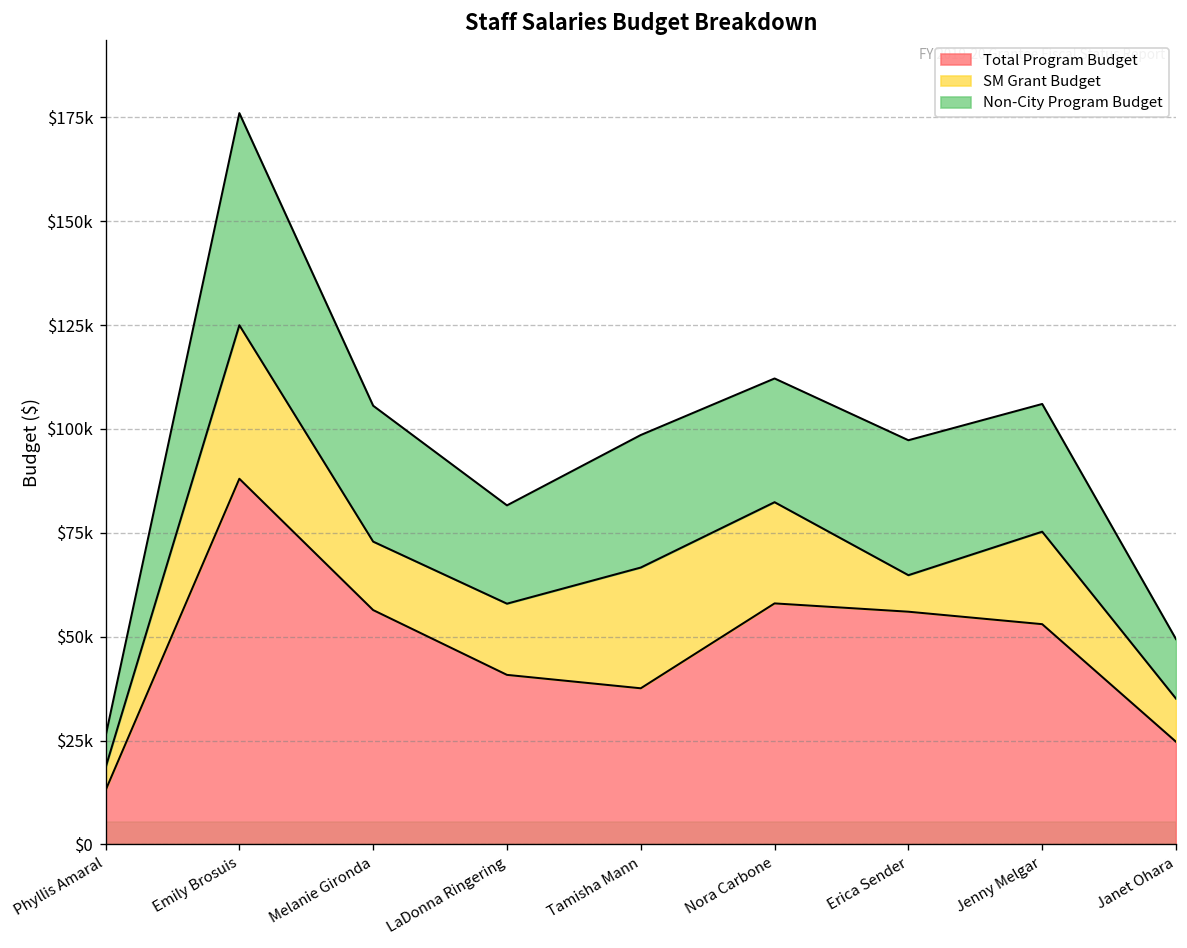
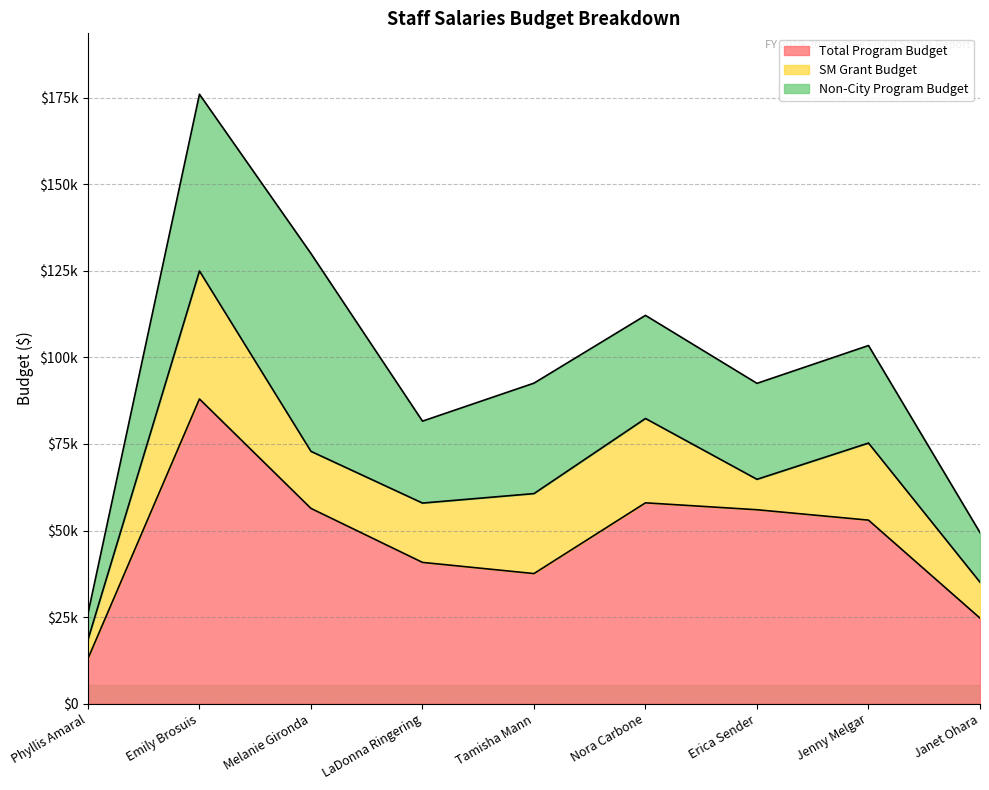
  {
    "Total Program Budget": {
      "Phyllis Amaral": "$13000",
      "Emily Brosuis": "$88000",
      "Melanie Gironda": "$56000",
      "LaDonna Ringering": "$41000",
      "Tamisha Mann": "$38000",
      "Nora Carbone": "$58000",
      "Erica Sender": "$56000",
      "Jenny Melgar": "$53000",
      "Janet Ohara": "$25000"
    },
    "SM Grant Budget": {
      "Phyllis Amaral": "$5000",
      "Emily Brosuis": "$37000",
      "Melanie Gironda": "$16000",
      "LaDonna Ringering": "$17000",
-     "Tamisha Mann": "$29000",
+     "Tamisha Mann": "$23000",
      "Nora Carbone": "$24000",
      "Erica Sender": "$9000",
      "Jenny Melgar": "$22000",
      "Janet Ohara": "$10000"
    },
    "Non-City Program Budget": {
      "Phyllis Amaral": "$8000",
      "Emily Brosuis": "$51000",
-     "Melanie Gironda": "$33000",
+     "Melanie Gironda": "$57000",
      "LaDonna Ringering": "$24000",
      "Tamisha Mann": "$32000",
      "Nora Carbone": "$30000",
-     "Erica Sender": "$32000",
-     "Jenny Melgar": "$31000",
+     "Erica Sender": "$28000",
+     "Jenny Melgar": "$28000",
      "Janet Ohara": "$14000"
    }
  }
